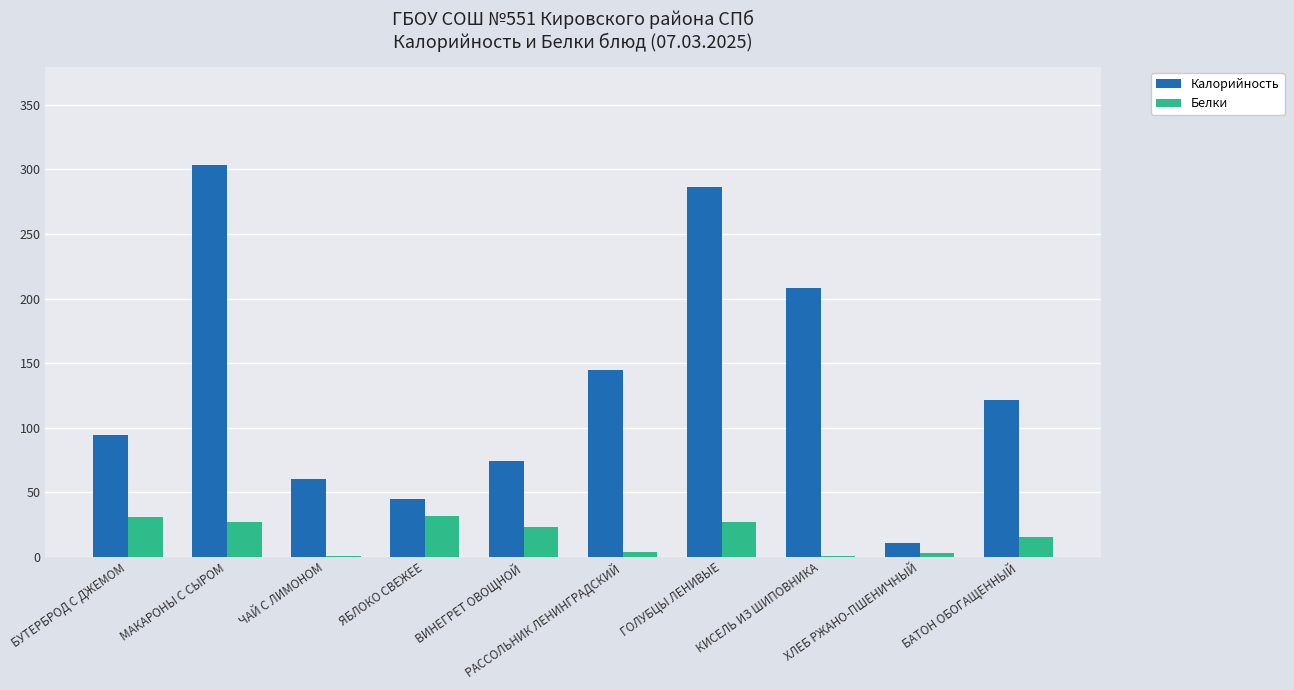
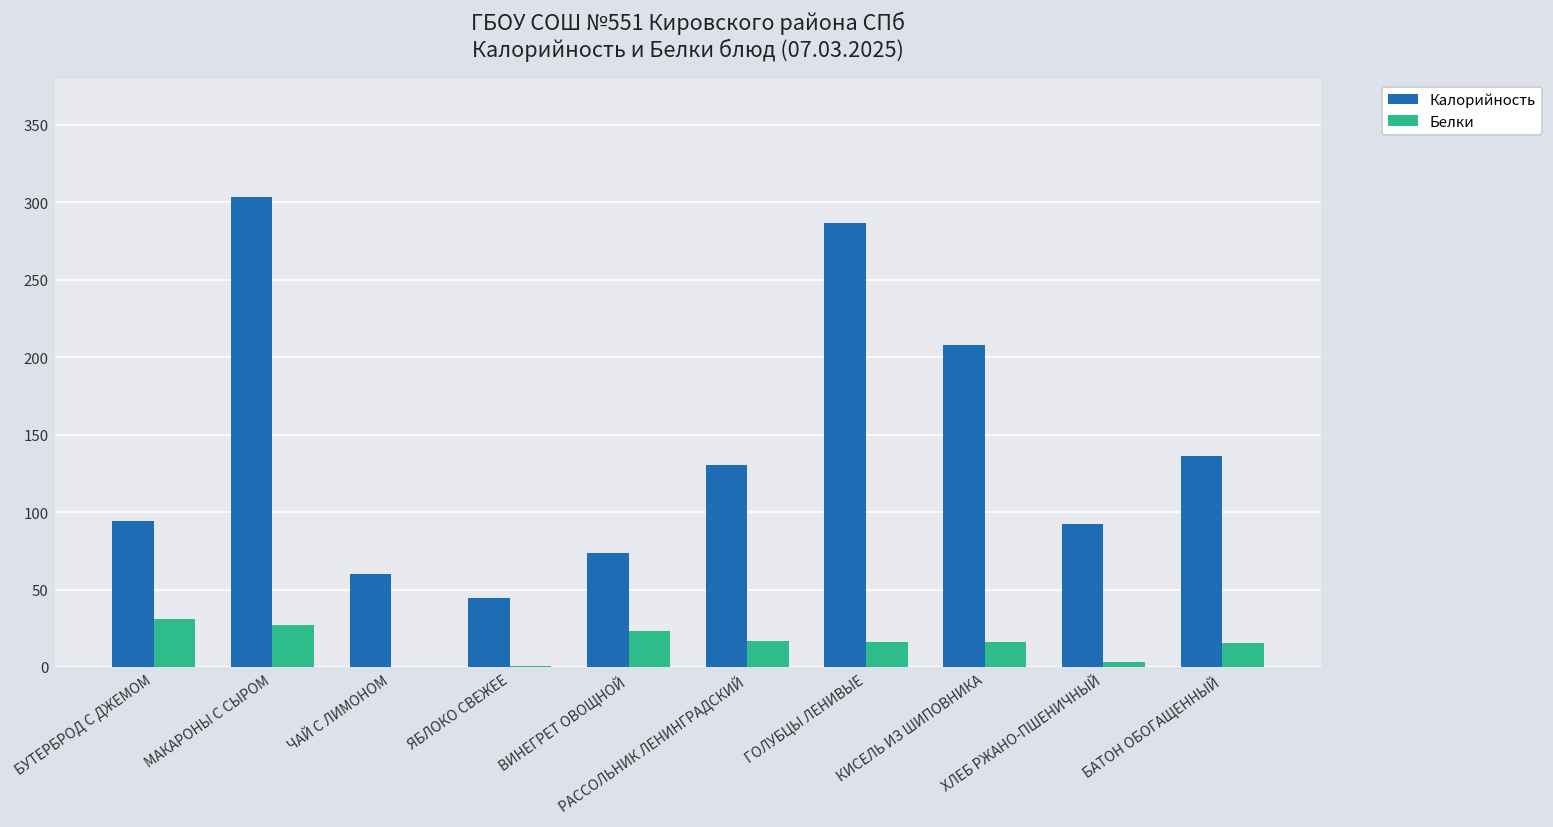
  {
    "Калорийность": {
      "БУТЕРБРОД С ДЖЕМОМ": 94,
      "МАКАРОНЫ С СЫРОМ": 304,
      "ЧАЙ С ЛИМОНОМ": 60,
      "ЯБЛОКО СВЕЖЕЕ": 44,
      "ВИНЕГРЕТ ОВОЩНОЙ": 74,
-     "РАССОЛЬНИК ЛЕНИНГРАДСКИЙ": 145,
+     "РАССОЛЬНИК ЛЕНИНГРАДСКИЙ": 130,
      "ГОЛУБЦЫ ЛЕНИВЫЕ": 287,
      "КИСЕЛЬ ИЗ ШИПОВНИКА": 208,
-     "ХЛЕБ РЖАНО-ПШЕНИЧНЫЙ": 11,
-     "БАТОН ОБОГАЩЕННЫЙ": 122
+     "ХЛЕБ РЖАНО-ПШЕНИЧНЫЙ": 92,
+     "БАТОН ОБОГАЩЕННЫЙ": 136
    },
    "Белки": {
      "БУТЕРБРОД С ДЖЕМОМ": 31,
      "МАКАРОНЫ С СЫРОМ": 27,
-     "ЯБЛОКО СВЕЖЕЕ": 31,
+     "ЯБЛОКО СВЕЖЕЕ": 0,
      "ВИНЕГРЕТ ОВОЩНОЙ": 23,
-     "РАССОЛЬНИК ЛЕНИНГРАДСКИЙ": 3,
-     "ГОЛУБЦЫ ЛЕНИВЫЕ": 27,
-     "КИСЕЛЬ ИЗ ШИПОВНИКА": 0,
+     "РАССОЛЬНИК ЛЕНИНГРАДСКИЙ": 17,
+     "ГОЛУБЦЫ ЛЕНИВЫЕ": 16,
+     "КИСЕЛЬ ИЗ ШИПОВНИКА": 16,
      "ХЛЕБ РЖАНО-ПШЕНИЧНЫЙ": 3,
      "БАТОН ОБОГАЩЕННЫЙ": 15
    }
  }
